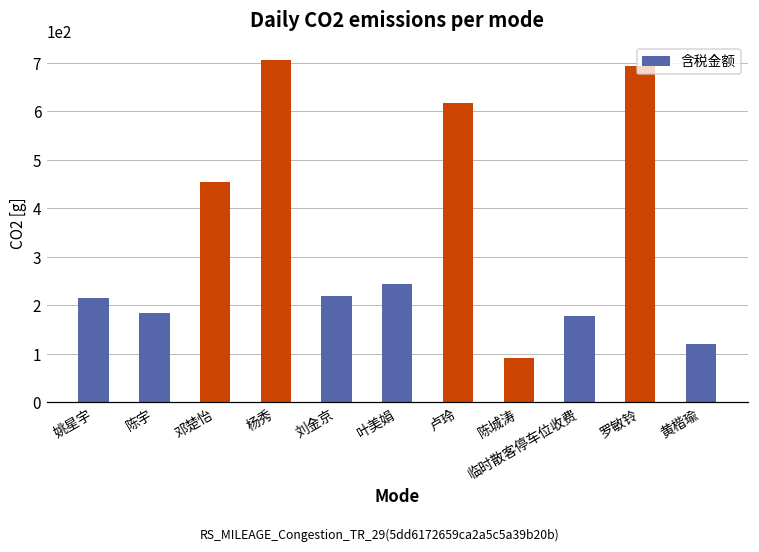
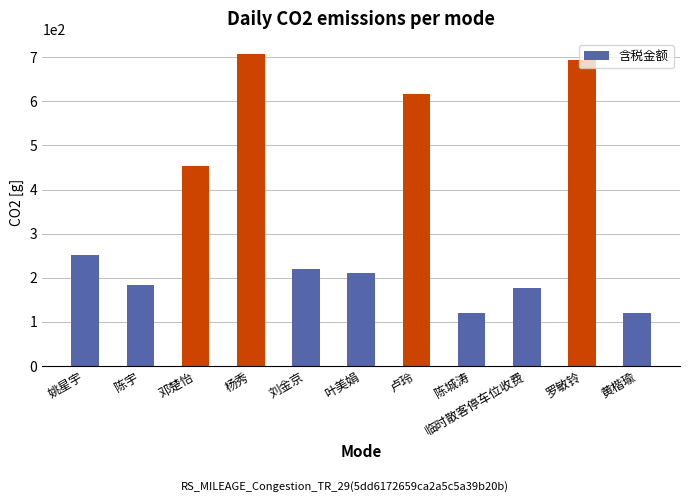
  {
-   "姚星宇": 210,
+   "姚星宇": 250,
    "陈宇": 180,
    "邓楚怡": 450,
    "杨秀": 710,
    "刘金京": 220,
-   "叶美娟": 240,
+   "叶美娟": 210,
    "卢玲": 620,
-   "陈城涛": 90,
+   "陈城涛": 120,
    "临时散客停车位收费": 180,
    "黄楷瑜": 120
  }
